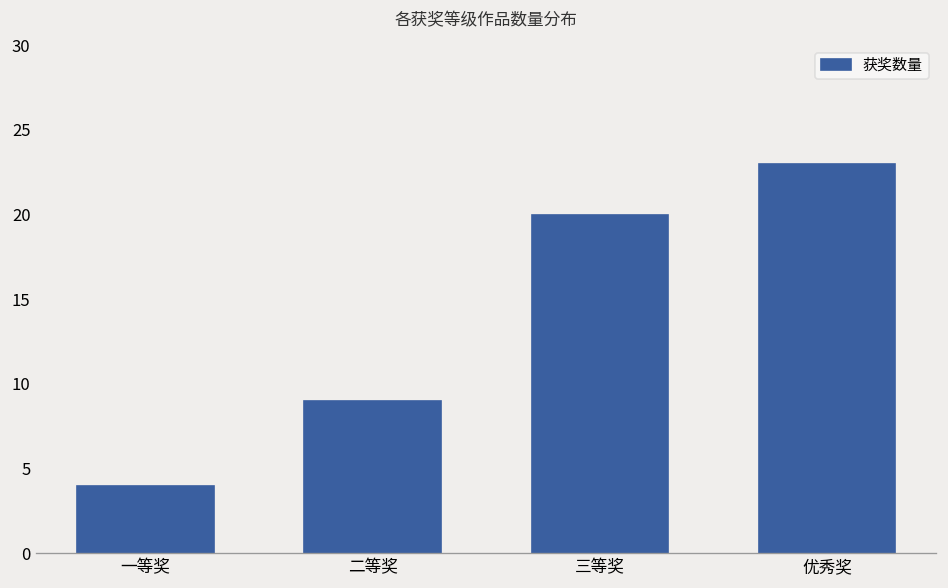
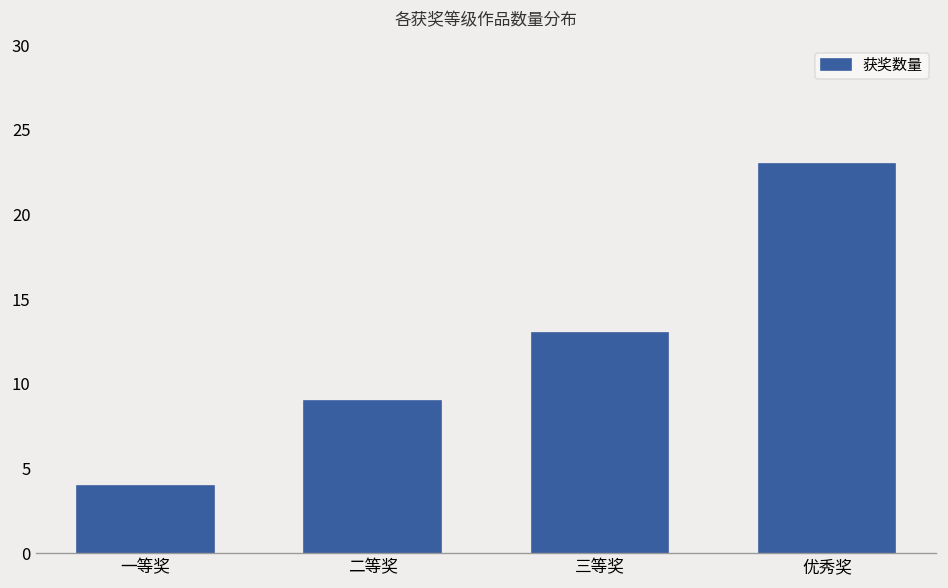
  {
    "一等奖": 4,
    "二等奖": 9,
-   "三等奖": 20,
+   "三等奖": 13,
    "优秀奖": 23
  }
